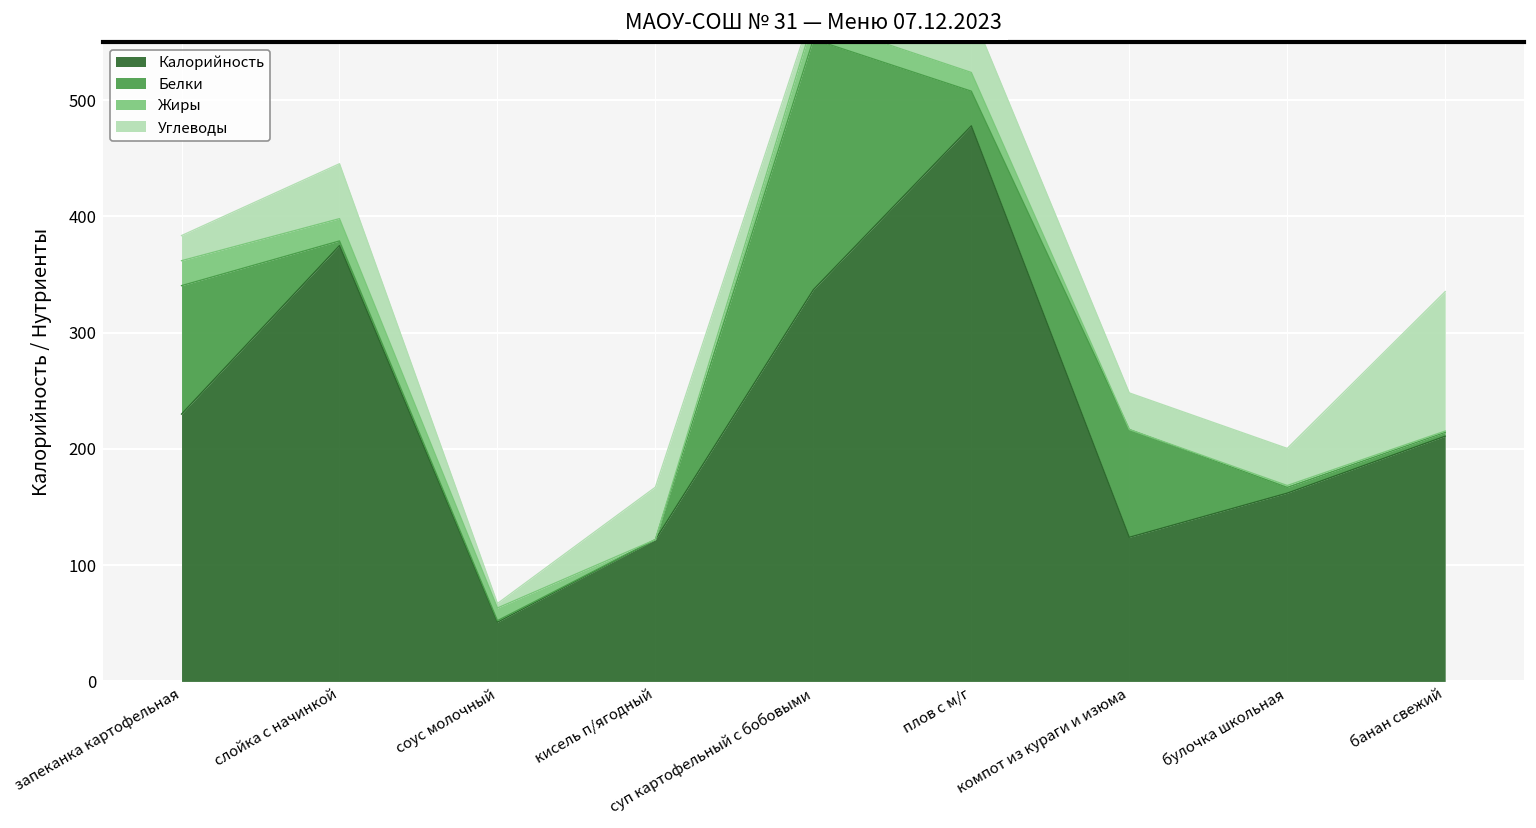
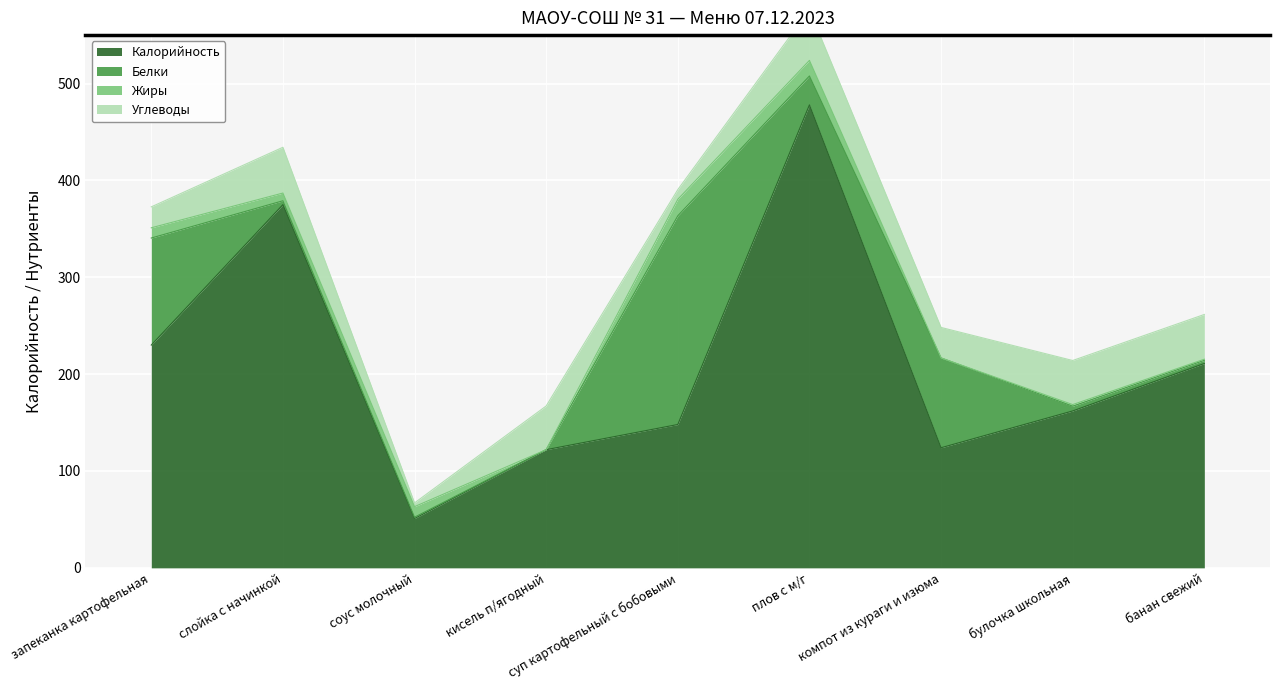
  {
    "Калорийность": {
      "запеканка картофельная": 230,
      "слойка с начинкой": 380,
-     "суп картофельный с бобовыми": 340,
+     "суп картофельный с бобовыми": 150,
      "плов с м/г": 480,
      "компот из кураги и изюма": 120,
      "булочка школьная": 160,
      "банан свежий": 210
    },
    "Белки": {
      "запеканка картофельная": 110,
      "слойка с начинкой": 0,
      "плов с м/г": 30
    },
    "Жиры": {
-     "запеканка картофельная": 20,
-     "слойка с начинкой": 20,
+     "запеканка картофельная": 10,
+     "слойка с начинкой": 10,
      "соус молочный": 10,
      "плов с м/г": 20
    },
    "Углеводы": {
      "запеканка картофельная": 20,
      "слойка с начинкой": 50,
      "соус молочный": 0,
      "кисель п/ягодный": 50,
      "компот из кураги и изюма": 30,
-     "булочка школьная": 30,
-     "банан свежий": 120
+     "булочка школьная": 50,
+     "банан свежий": 50
    }
  }
